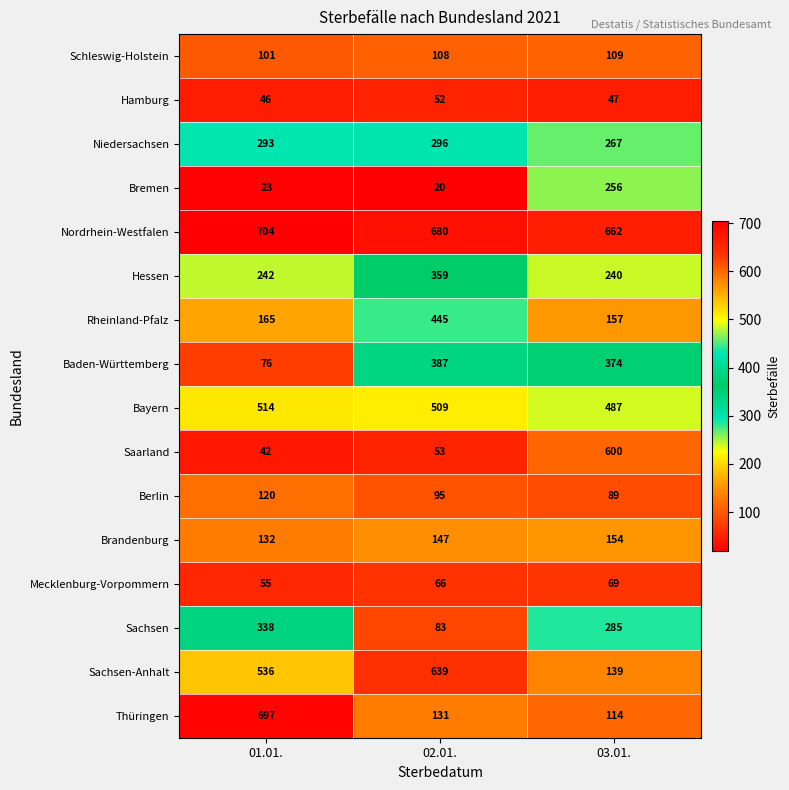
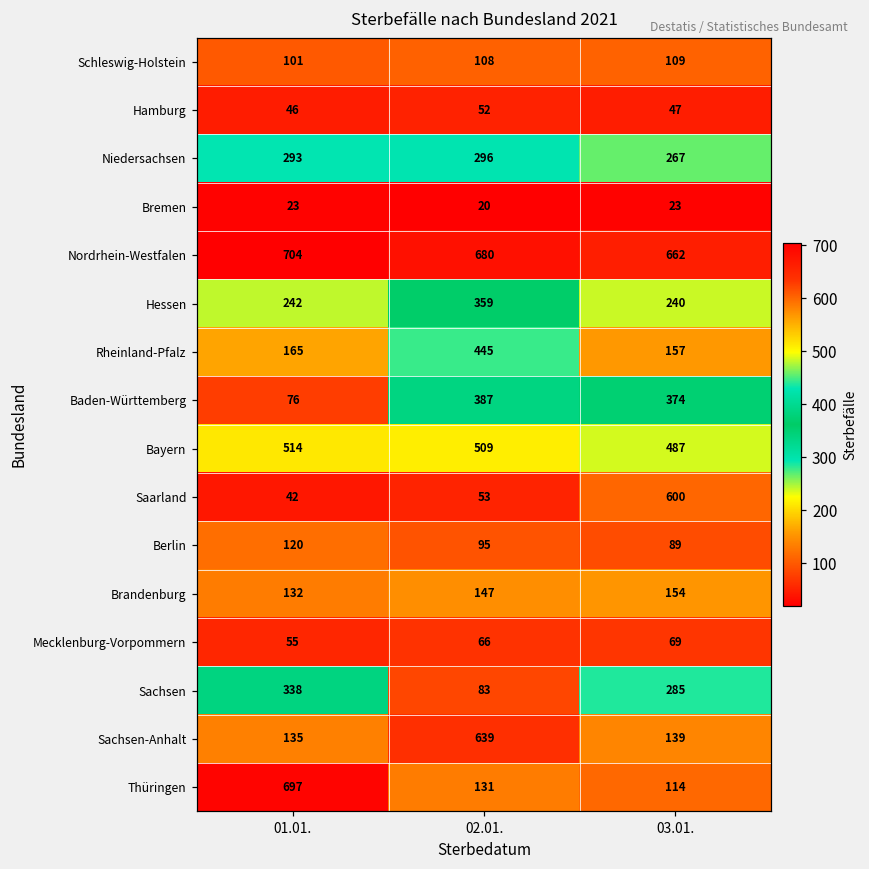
  {
    "Schleswig-Holstein": {
      "01.01.": 101,
      "02.01.": 108,
      "03.01.": 109
    },
    "Hamburg": {
      "01.01.": 46,
      "02.01.": 52,
      "03.01.": 47
    },
    "Niedersachsen": {
      "01.01.": 293,
      "02.01.": 296,
      "03.01.": 267
    },
    "Bremen": {
      "01.01.": 23,
      "02.01.": 20,
-     "03.01.": 256
+     "03.01.": 23
    },
    "Nordrhein-Westfalen": {
      "01.01.": 704,
      "02.01.": 680,
      "03.01.": 662
    },
    "Hessen": {
      "01.01.": 242,
      "02.01.": 359,
      "03.01.": 240
    },
    "Rheinland-Pfalz": {
      "01.01.": 165,
      "02.01.": 445,
      "03.01.": 157
    },
    "Baden-Württemberg": {
      "01.01.": 76,
      "02.01.": 387,
      "03.01.": 374
    },
    "Bayern": {
      "01.01.": 514,
      "02.01.": 509,
      "03.01.": 487
    },
    "Saarland": {
      "01.01.": 42,
      "02.01.": 53,
      "03.01.": 600
    },
    "Berlin": {
      "01.01.": 120,
      "02.01.": 95,
      "03.01.": 89
    },
    "Brandenburg": {
      "01.01.": 132,
      "02.01.": 147,
      "03.01.": 154
    },
    "Mecklenburg-Vorpommern": {
      "01.01.": 55,
      "02.01.": 66,
      "03.01.": 69
    },
    "Sachsen": {
      "01.01.": 338,
      "02.01.": 83,
      "03.01.": 285
    },
    "Sachsen-Anhalt": {
-     "01.01.": 536,
+     "01.01.": 135,
      "02.01.": 639,
      "03.01.": 139
    },
    "Thüringen": {
      "01.01.": 697,
      "02.01.": 131,
      "03.01.": 114
    }
  }
